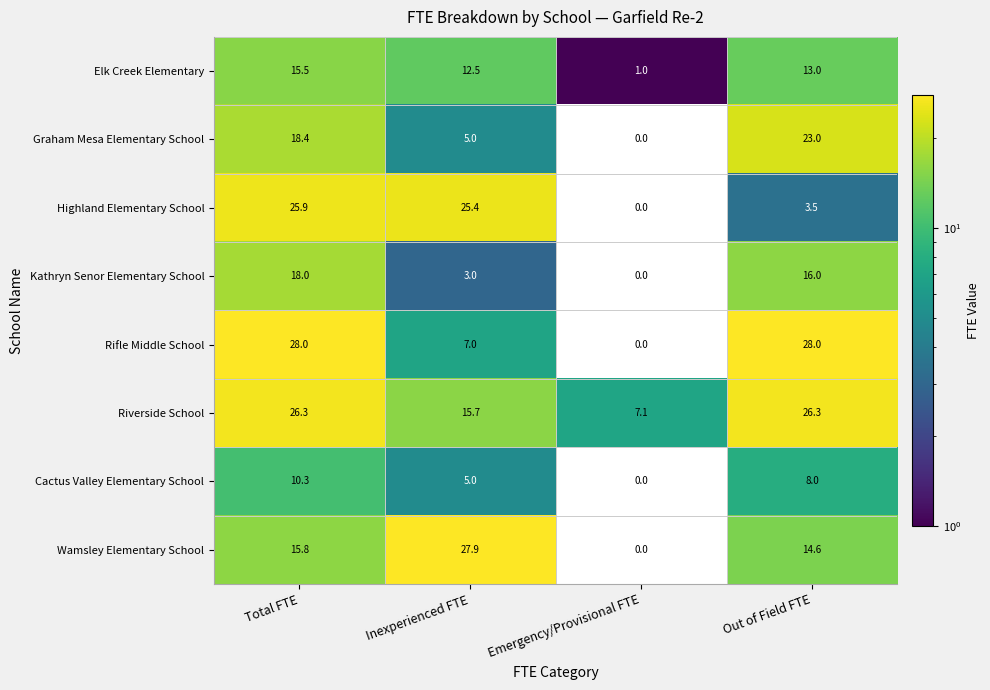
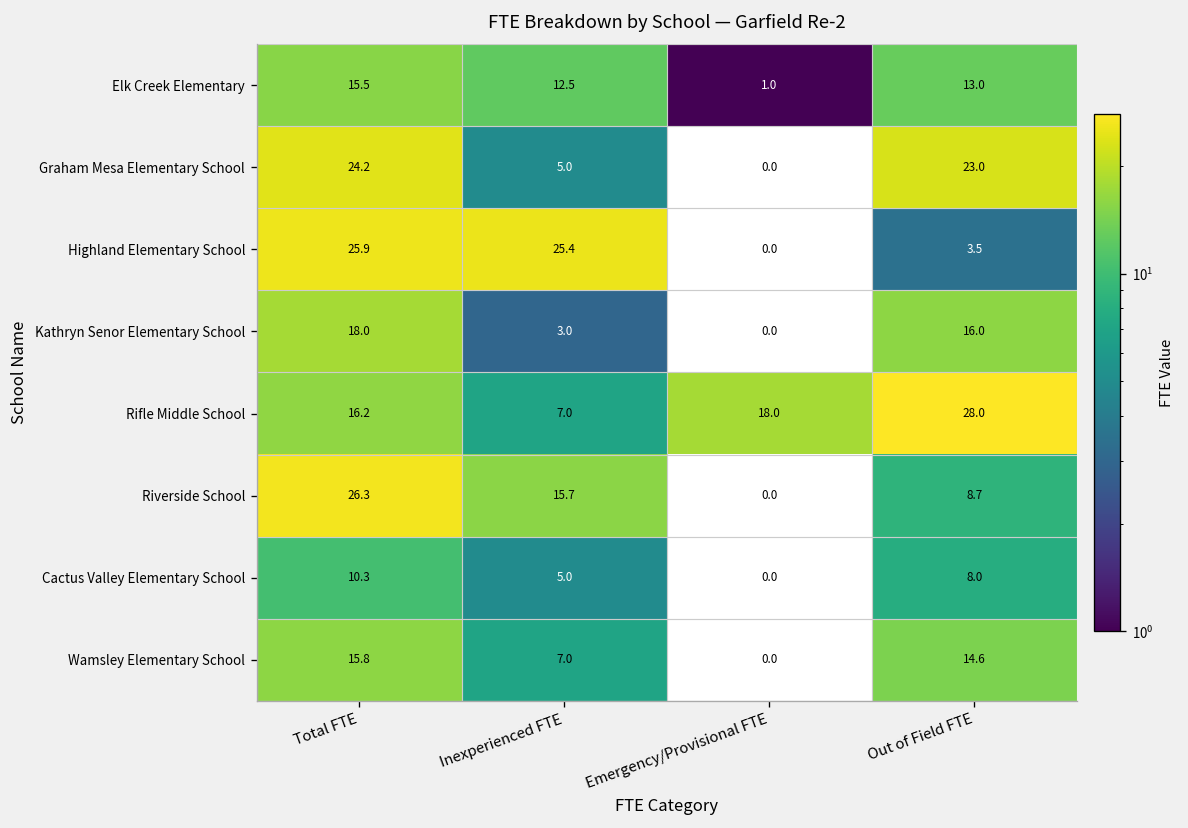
  {
    "Elk Creek Elementary": {
      "Total FTE": 15.5,
      "Inexperienced FTE": 12.5,
      "Emergency/Provisional FTE": 1.0,
      "Out of Field FTE": 13.0
    },
    "Graham Mesa Elementary School": {
-     "Total FTE": 18.4,
+     "Total FTE": 24.2,
      "Inexperienced FTE": 5.0,
      "Emergency/Provisional FTE": 0.0,
      "Out of Field FTE": 23.0
    },
    "Highland Elementary School": {
      "Total FTE": 25.9,
      "Inexperienced FTE": 25.4,
      "Emergency/Provisional FTE": 0.0,
      "Out of Field FTE": 3.5
    },
    "Kathryn Senor Elementary School": {
      "Total FTE": 18.0,
      "Inexperienced FTE": 3.0,
      "Emergency/Provisional FTE": 0.0,
      "Out of Field FTE": 16.0
    },
    "Rifle Middle School": {
-     "Total FTE": 28.0,
+     "Total FTE": 16.2,
      "Inexperienced FTE": 7.0,
-     "Emergency/Provisional FTE": 0.0,
+     "Emergency/Provisional FTE": 18.0,
      "Out of Field FTE": 28.0
    },
    "Riverside School": {
      "Total FTE": 26.3,
      "Inexperienced FTE": 15.7,
-     "Emergency/Provisional FTE": 7.1,
-     "Out of Field FTE": 26.3
+     "Emergency/Provisional FTE": 0.0,
+     "Out of Field FTE": 8.7
    },
    "Cactus Valley Elementary School": {
      "Total FTE": 10.3,
      "Inexperienced FTE": 5.0,
      "Emergency/Provisional FTE": 0.0,
      "Out of Field FTE": 8.0
    },
    "Wamsley Elementary School": {
      "Total FTE": 15.8,
-     "Inexperienced FTE": 27.9,
+     "Inexperienced FTE": 7.0,
      "Emergency/Provisional FTE": 0.0,
      "Out of Field FTE": 14.6
    }
  }
